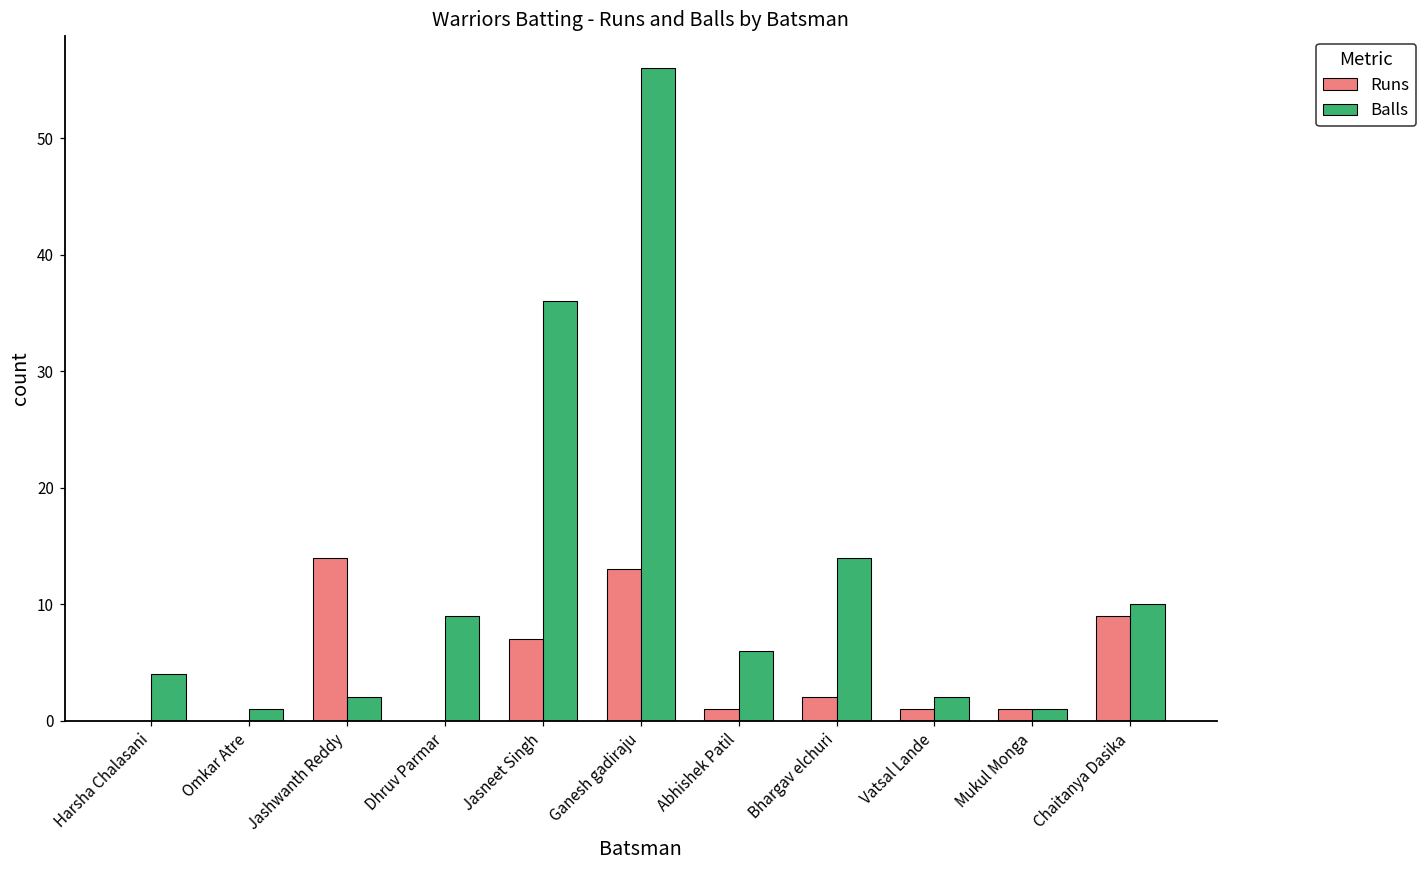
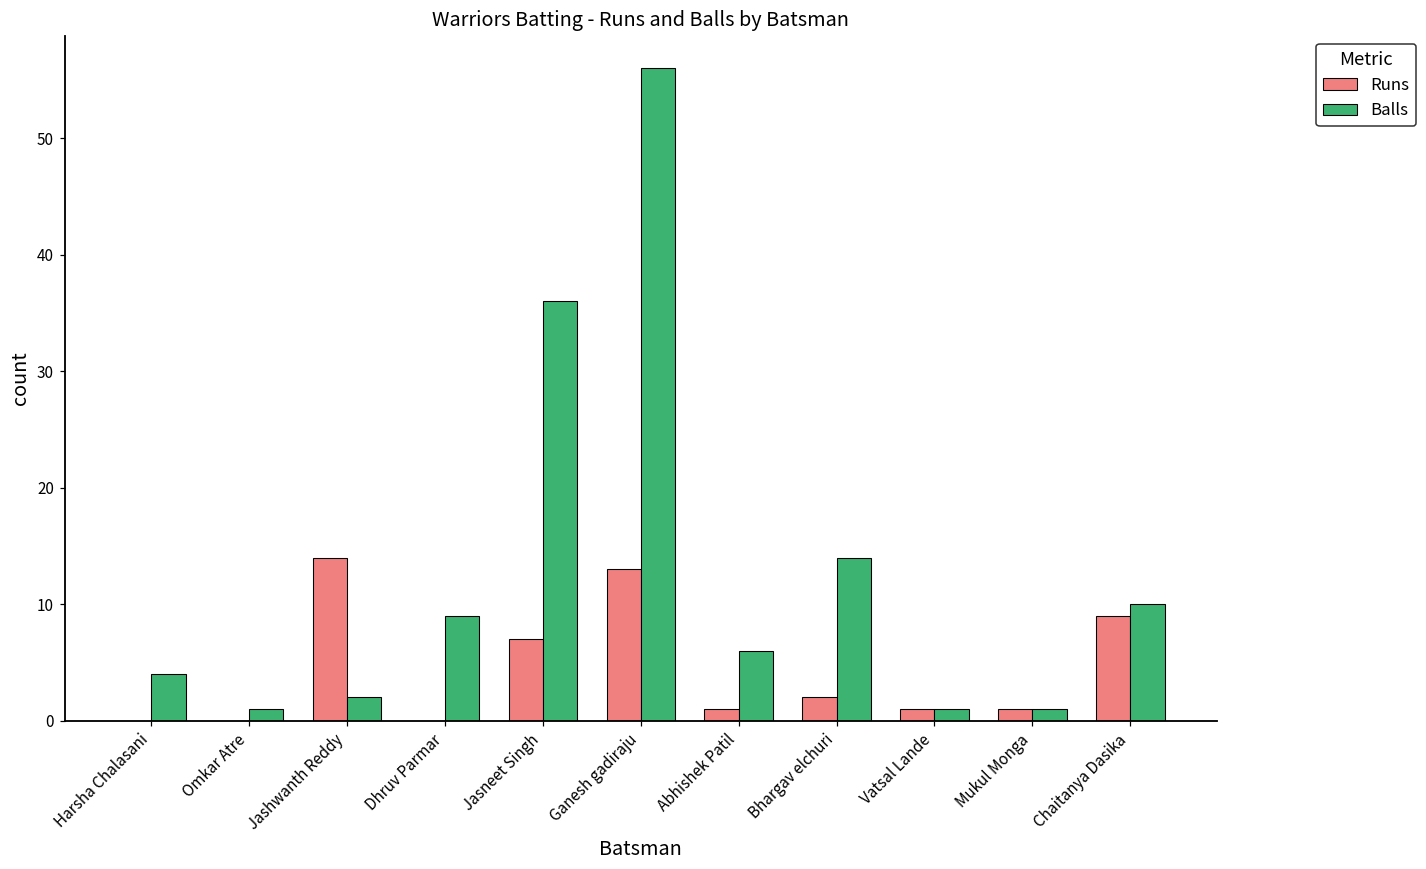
  {
    "Runs": {
      "Harsha Chalasani": 0,
      "Omkar Atre": 0,
      "Jashwanth Reddy": 14,
      "Dhruv Parmar": 0,
      "Jasneet Singh": 7,
      "Ganesh gadiraju": 13,
      "Abhishek Patil": 1,
      "Bhargav elchuri": 2,
      "Vatsal Lande": 1,
      "Mukul Monga": 1,
      "Chaitanya Dasika": 9
    },
    "Balls": {
      "Harsha Chalasani": 4,
      "Omkar Atre": 1,
      "Jashwanth Reddy": 2,
      "Dhruv Parmar": 9,
      "Jasneet Singh": 36,
      "Ganesh gadiraju": 56,
      "Abhishek Patil": 6,
      "Bhargav elchuri": 14,
-     "Vatsal Lande": 2,
+     "Vatsal Lande": 1,
      "Mukul Monga": 1,
      "Chaitanya Dasika": 10
    }
  }
